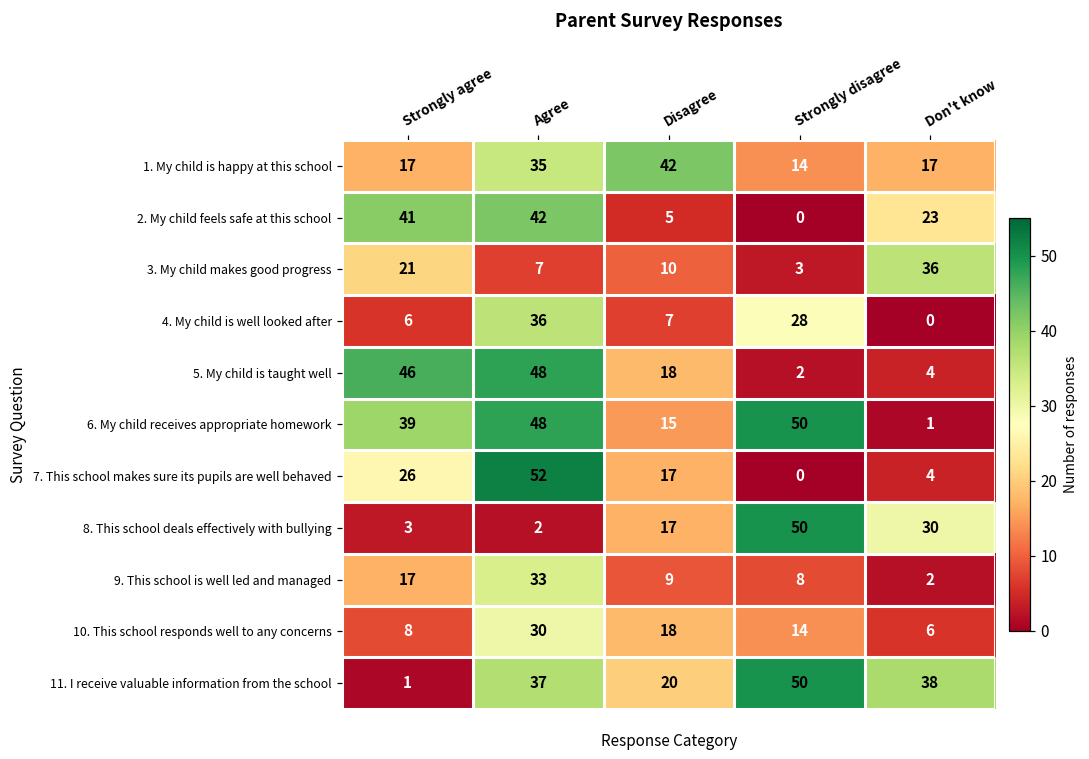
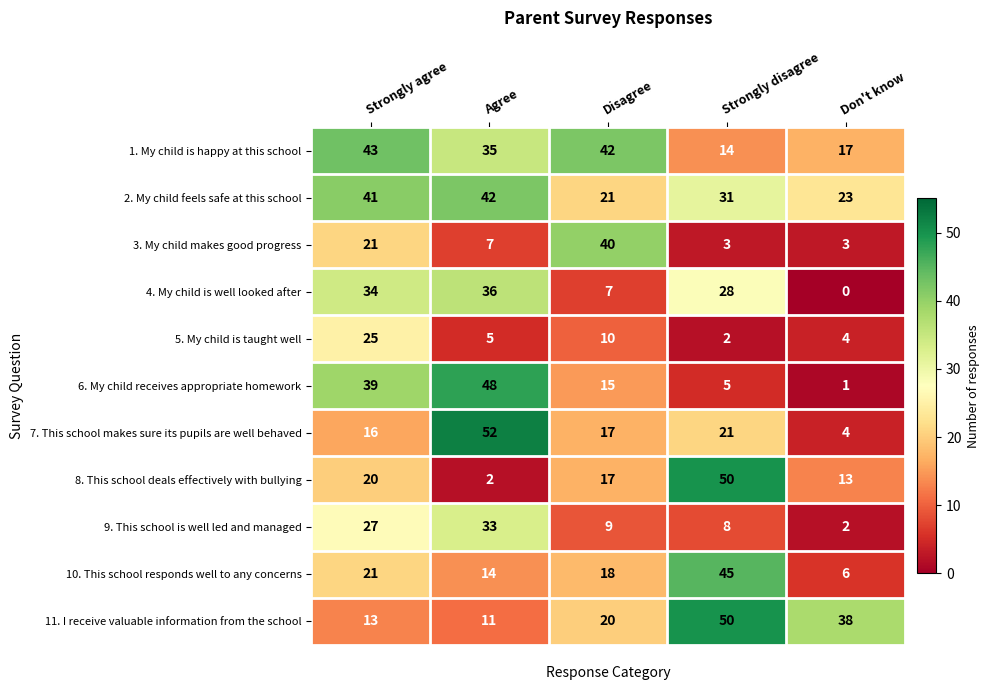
  {
    "1. My child is happy at this school": {
-     "Strongly agree": 17,
+     "Strongly agree": 43,
      "Agree": 35,
      "Disagree": 42,
      "Strongly disagree": 14,
      "Don't know": 17
    },
    "2. My child feels safe at this school": {
      "Strongly agree": 41,
      "Agree": 42,
-     "Disagree": 5,
-     "Strongly disagree": 0,
+     "Disagree": 21,
+     "Strongly disagree": 31,
      "Don't know": 23
    },
    "3. My child makes good progress": {
      "Strongly agree": 21,
      "Agree": 7,
-     "Disagree": 10,
+     "Disagree": 40,
      "Strongly disagree": 3,
-     "Don't know": 36
+     "Don't know": 3
    },
    "4. My child is well looked after": {
-     "Strongly agree": 6,
+     "Strongly agree": 34,
      "Agree": 36,
      "Disagree": 7,
      "Strongly disagree": 28,
      "Don't know": 0
    },
    "5. My child is taught well": {
-     "Strongly agree": 46,
-     "Agree": 48,
-     "Disagree": 18,
+     "Strongly agree": 25,
+     "Agree": 5,
+     "Disagree": 10,
      "Strongly disagree": 2,
      "Don't know": 4
    },
    "6. My child receives appropriate homework": {
      "Strongly agree": 39,
      "Agree": 48,
      "Disagree": 15,
-     "Strongly disagree": 50,
+     "Strongly disagree": 5,
      "Don't know": 1
    },
    "7. This school makes sure its pupils are well behaved": {
-     "Strongly agree": 26,
+     "Strongly agree": 16,
      "Agree": 52,
      "Disagree": 17,
-     "Strongly disagree": 0,
+     "Strongly disagree": 21,
      "Don't know": 4
    },
    "8. This school deals effectively with bullying": {
-     "Strongly agree": 3,
+     "Strongly agree": 20,
      "Agree": 2,
      "Disagree": 17,
      "Strongly disagree": 50,
-     "Don't know": 30
+     "Don't know": 13
    },
    "9. This school is well led and managed": {
-     "Strongly agree": 17,
+     "Strongly agree": 27,
      "Agree": 33,
      "Disagree": 9,
      "Strongly disagree": 8,
      "Don't know": 2
    },
    "10. This school responds well to any concerns": {
-     "Strongly agree": 8,
-     "Agree": 30,
+     "Strongly agree": 21,
+     "Agree": 14,
      "Disagree": 18,
-     "Strongly disagree": 14,
+     "Strongly disagree": 45,
      "Don't know": 6
    },
    "11. I receive valuable information from the school": {
-     "Strongly agree": 1,
-     "Agree": 37,
+     "Strongly agree": 13,
+     "Agree": 11,
      "Disagree": 20,
      "Strongly disagree": 50,
      "Don't know": 38
    }
  }
